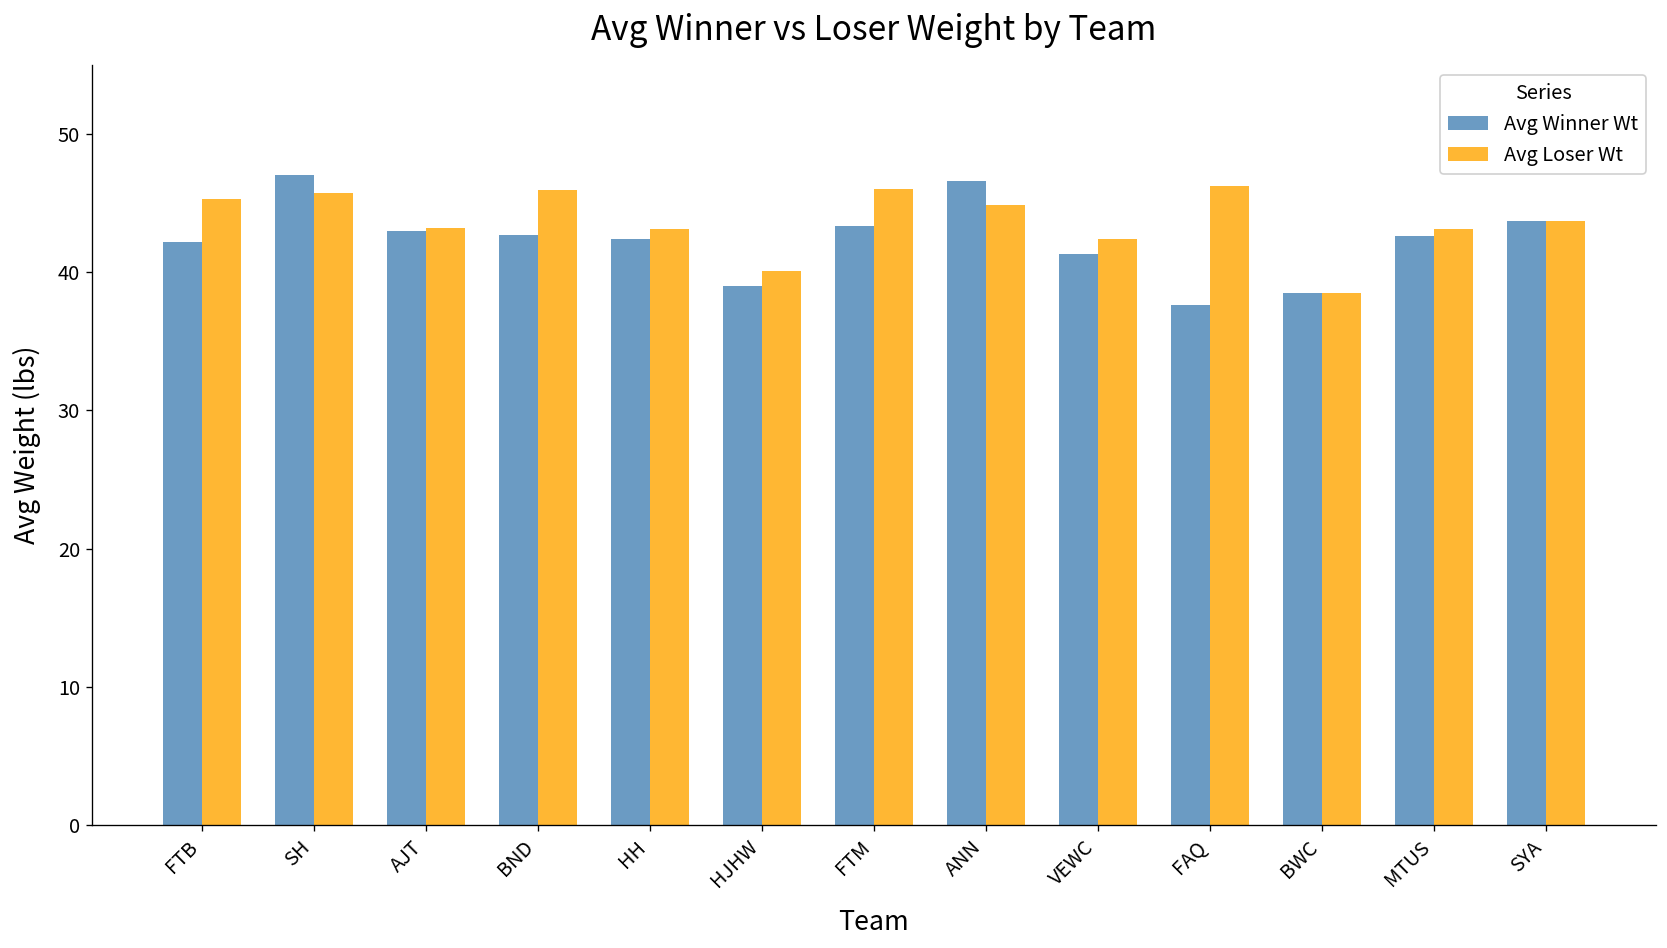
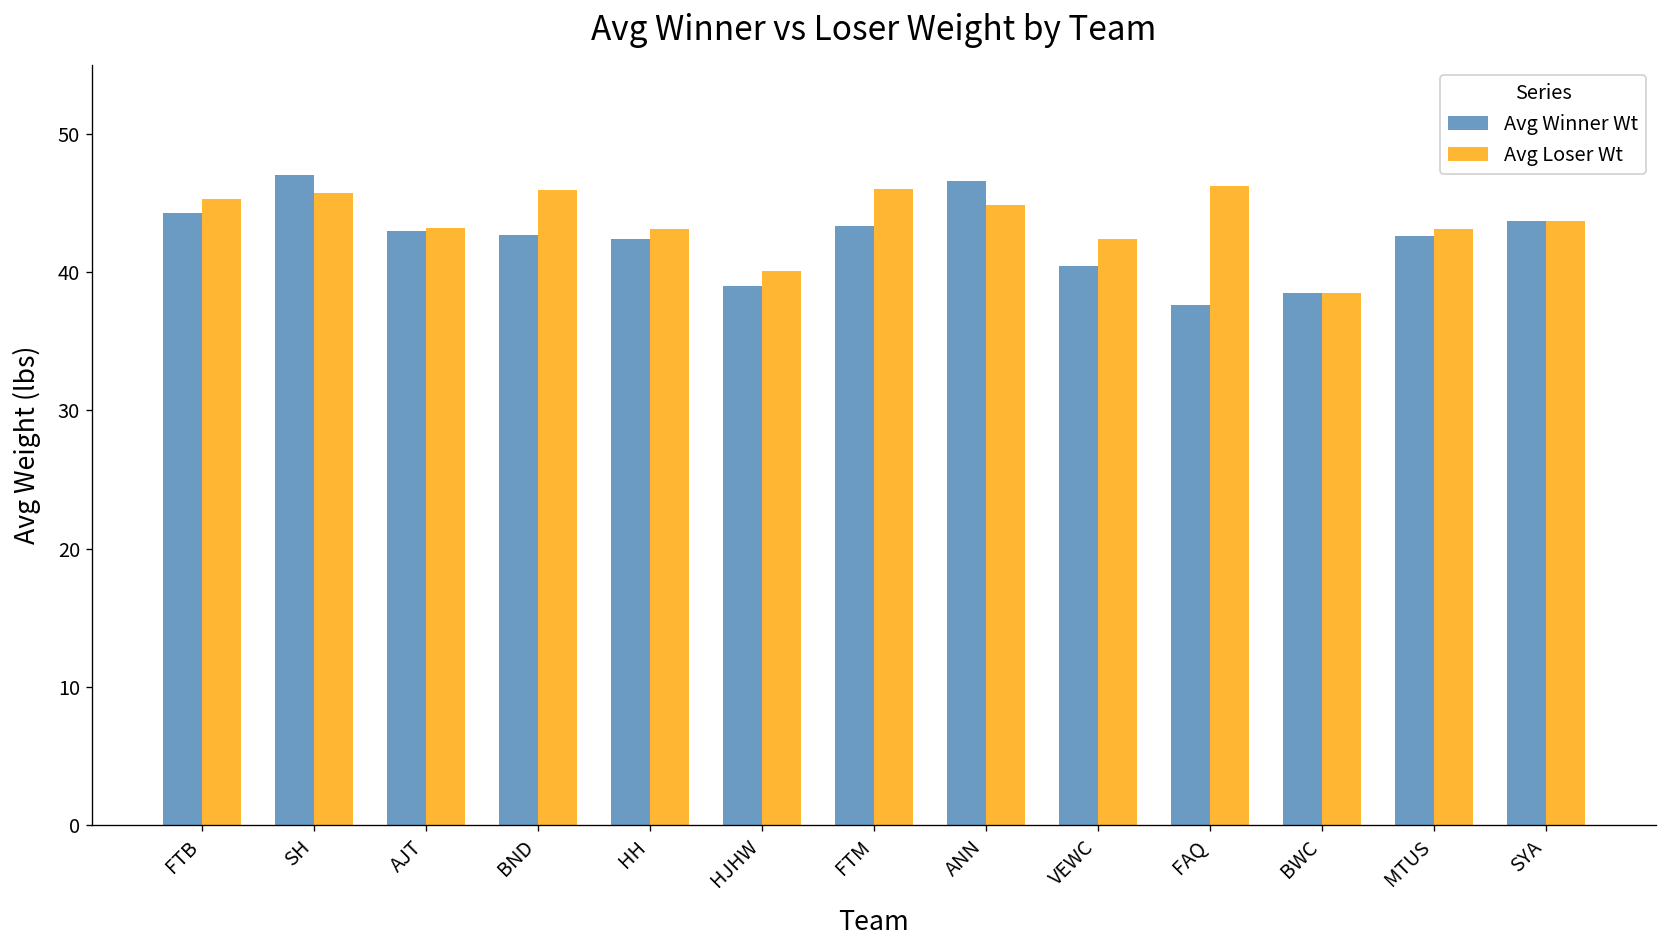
  {
    "Avg Winner Wt": {
-     "FTB": 42.2,
+     "FTB": 44.3,
      "SH": 47.0,
      "AJT": 43.0,
      "BND": 42.7,
      "HH": 42.4,
      "HJHW": 39.0,
      "FTM": 43.3,
      "ANN": 46.6,
-     "VEWC": 41.3,
+     "VEWC": 40.4,
      "FAQ": 37.6,
      "BWC": 38.5,
      "MTUS": 42.6,
      "SYA": 43.7
    },
    "Avg Loser Wt": {
      "FTB": 45.3,
      "SH": 45.8,
      "AJT": 43.2,
      "BND": 45.9,
      "HH": 43.1,
      "HJHW": 40.1,
      "FTM": 46.0,
      "ANN": 44.9,
      "VEWC": 42.4,
      "FAQ": 46.2,
      "BWC": 38.5,
      "MTUS": 43.1,
      "SYA": 43.7
    }
  }
